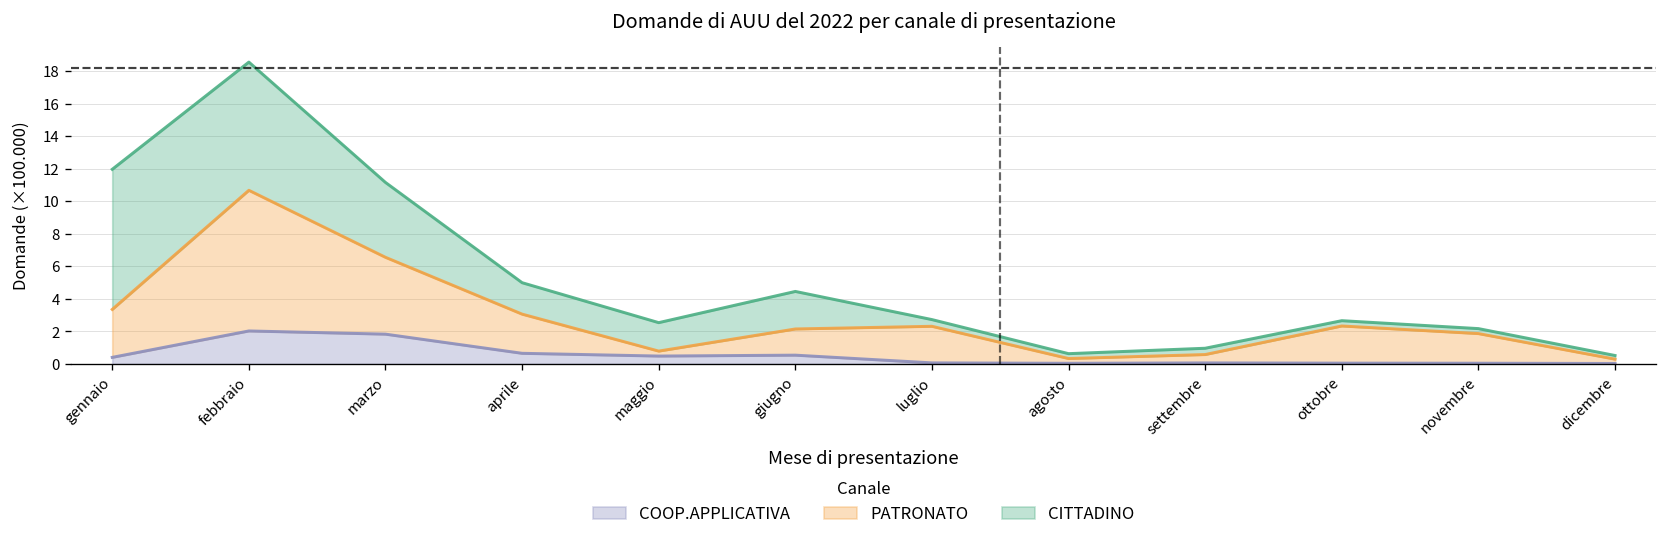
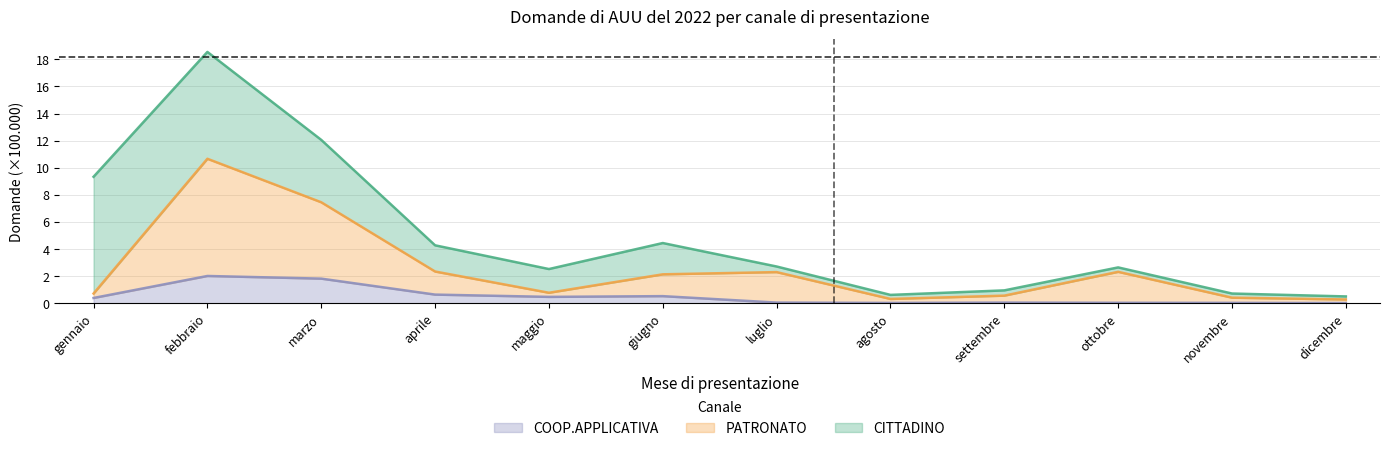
  {
    "PATRONATO": {
-     "gennaio": 2.9,
+     "gennaio": 0.3,
      "febbraio": 8.6,
-     "marzo": 4.7,
-     "aprile": 2.4,
+     "marzo": 5.6,
+     "aprile": 1.7,
      "maggio": 0.3,
      "giugno": 1.6,
      "luglio": 2.2,
      "agosto": 0.3,
      "settembre": 0.5,
      "ottobre": 2.3,
-     "novembre": 1.8,
+     "novembre": 0.4,
      "dicembre": 0.3
    }
  }
